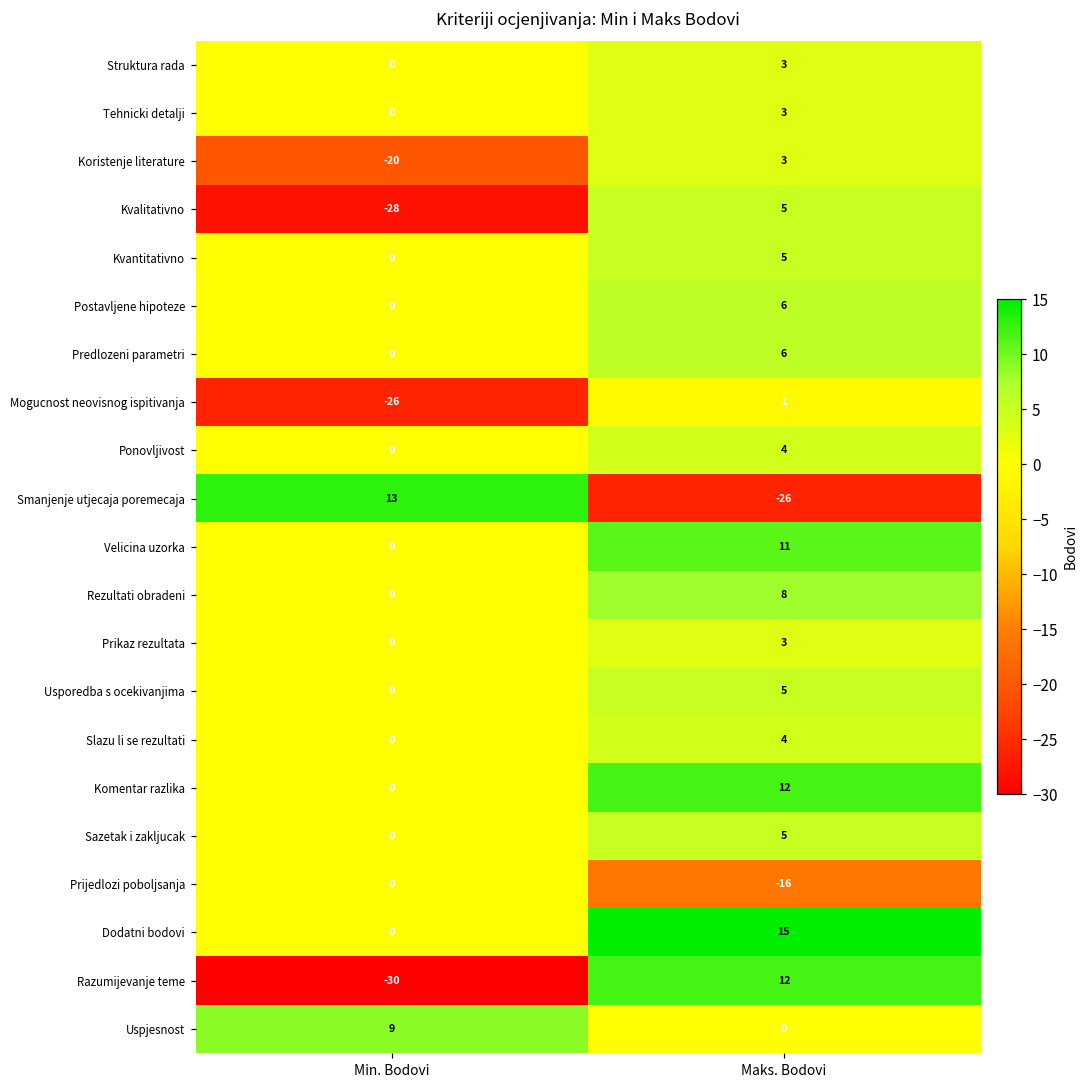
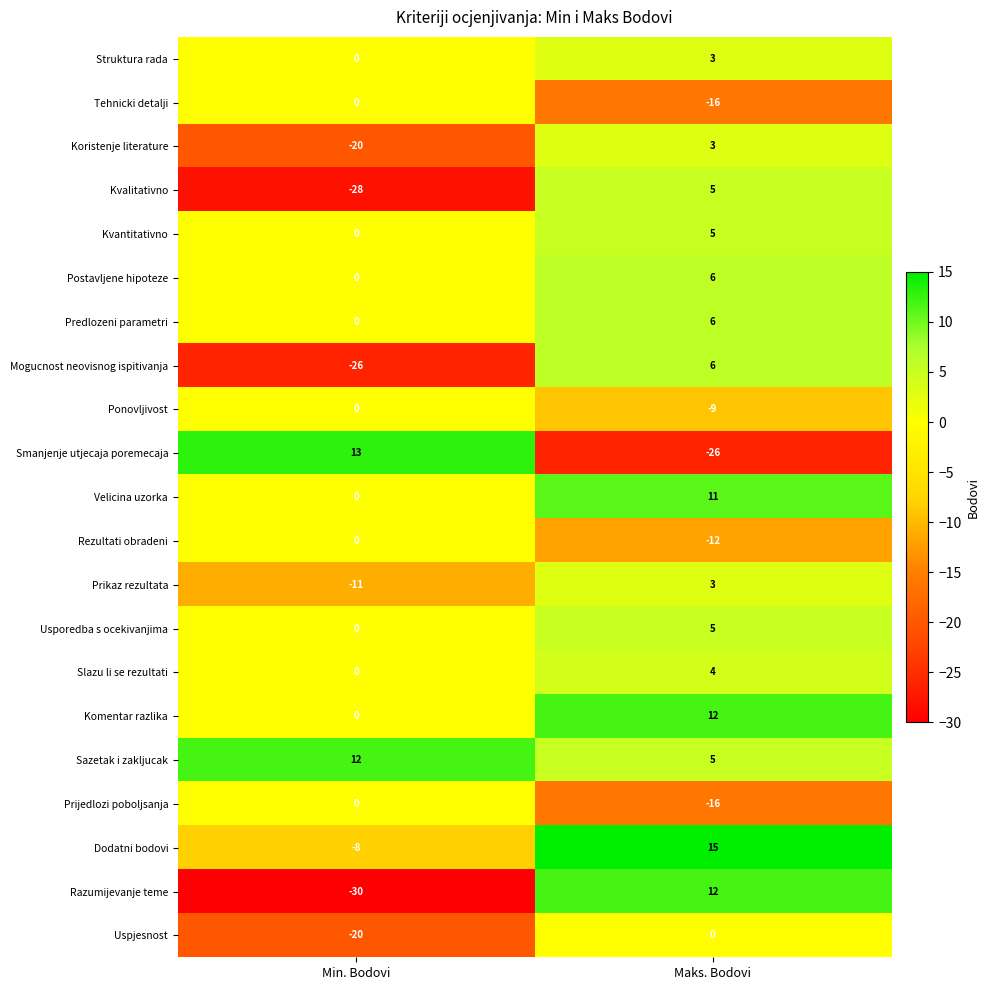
  {
    "Struktura rada": {
      "Min. Bodovi": 0,
      "Maks. Bodovi": 3
    },
    "Tehnicki detalji": {
      "Min. Bodovi": 0,
-     "Maks. Bodovi": 3
+     "Maks. Bodovi": -16
    },
    "Koristenje literature": {
      "Min. Bodovi": -20,
      "Maks. Bodovi": 3
    },
    "Kvalitativno": {
      "Min. Bodovi": -28,
      "Maks. Bodovi": 5
    },
    "Kvantitativno": {
      "Min. Bodovi": 0,
      "Maks. Bodovi": 5
    },
    "Postavljene hipoteze": {
      "Min. Bodovi": 0,
      "Maks. Bodovi": 6
    },
    "Predlozeni parametri": {
      "Min. Bodovi": 0,
      "Maks. Bodovi": 6
    },
    "Mogucnost neovisnog ispitivanja": {
      "Min. Bodovi": -26,
-     "Maks. Bodovi": -1
+     "Maks. Bodovi": 6
    },
    "Ponovljivost": {
      "Min. Bodovi": 0,
-     "Maks. Bodovi": 4
+     "Maks. Bodovi": -9
    },
    "Smanjenje utjecaja poremecaja": {
      "Min. Bodovi": 13,
      "Maks. Bodovi": -26
    },
    "Velicina uzorka": {
      "Min. Bodovi": 0,
      "Maks. Bodovi": 11
    },
    "Rezultati obradeni": {
      "Min. Bodovi": 0,
-     "Maks. Bodovi": 8
+     "Maks. Bodovi": -12
    },
    "Prikaz rezultata": {
-     "Min. Bodovi": 0,
+     "Min. Bodovi": -11,
      "Maks. Bodovi": 3
    },
    "Usporedba s ocekivanjima": {
      "Min. Bodovi": 0,
      "Maks. Bodovi": 5
    },
    "Slazu li se rezultati": {
      "Min. Bodovi": 0,
      "Maks. Bodovi": 4
    },
    "Komentar razlika": {
      "Min. Bodovi": 0,
      "Maks. Bodovi": 12
    },
    "Sazetak i zakljucak": {
-     "Min. Bodovi": 0,
+     "Min. Bodovi": 12,
      "Maks. Bodovi": 5
    },
    "Prijedlozi poboljsanja": {
      "Min. Bodovi": 0,
      "Maks. Bodovi": -16
    },
    "Dodatni bodovi": {
-     "Min. Bodovi": 0,
+     "Min. Bodovi": -8,
      "Maks. Bodovi": 15
    },
    "Razumijevanje teme": {
      "Min. Bodovi": -30,
      "Maks. Bodovi": 12
    },
    "Uspjesnost": {
-     "Min. Bodovi": 9,
+     "Min. Bodovi": -20,
      "Maks. Bodovi": 0
    }
  }
